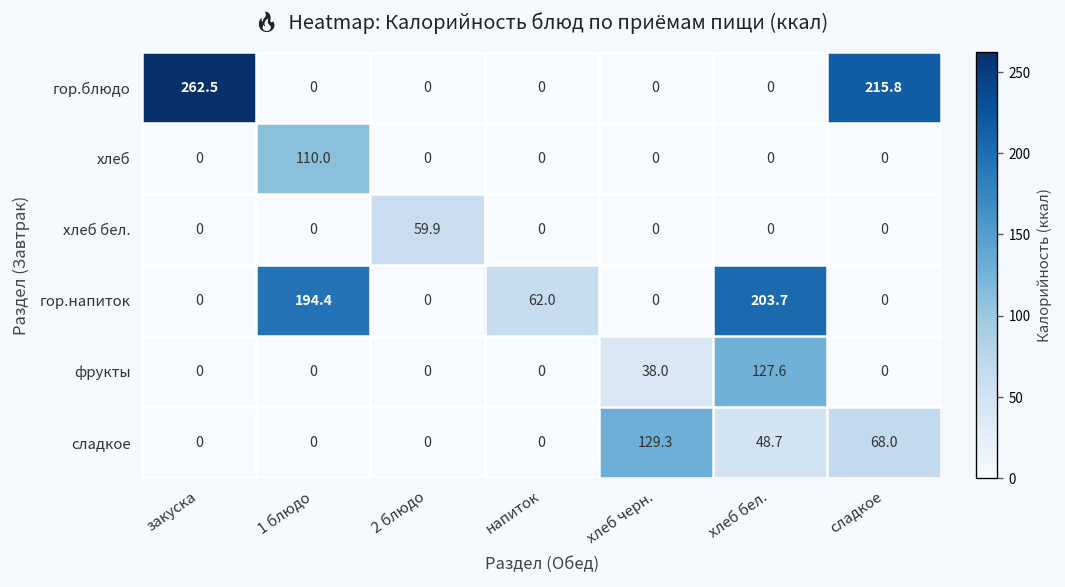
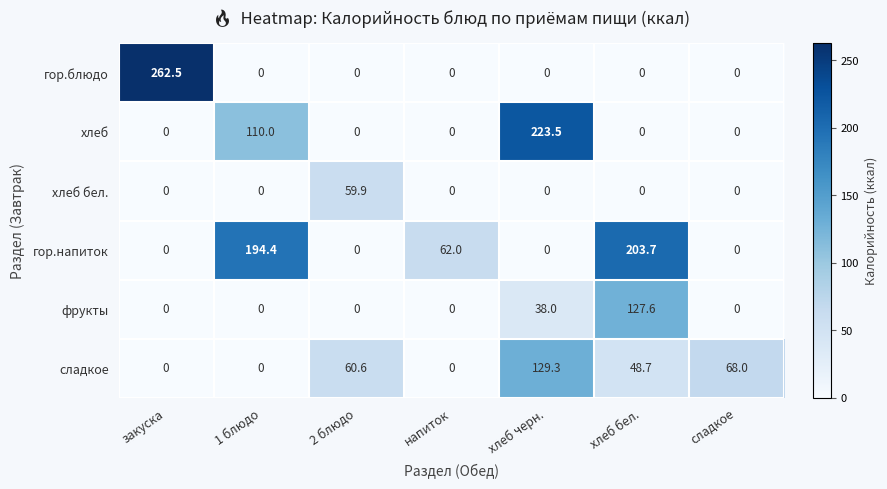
  {
    "гор.блюдо": {
      "закуска": 262.5,
      "1 блюдо": 0,
      "2 блюдо": 0,
      "напиток": 0,
      "хлеб черн.": 0,
      "хлеб бел.": 0,
-     "сладкое": 215.8
+     "сладкое": 0
    },
    "хлеб": {
      "закуска": 0,
      "1 блюдо": 110.0,
      "2 блюдо": 0,
      "напиток": 0,
-     "хлеб черн.": 0,
+     "хлеб черн.": 223.5,
      "хлеб бел.": 0,
      "сладкое": 0
    },
    "хлеб бел.": {
      "закуска": 0,
      "1 блюдо": 0,
      "2 блюдо": 59.9,
      "напиток": 0,
      "хлеб черн.": 0,
      "хлеб бел.": 0,
      "сладкое": 0
    },
    "гор.напиток": {
      "закуска": 0,
      "1 блюдо": 194.4,
      "2 блюдо": 0,
      "напиток": 62.0,
      "хлеб черн.": 0,
      "хлеб бел.": 203.7,
      "сладкое": 0
    },
    "фрукты": {
      "закуска": 0,
      "1 блюдо": 0,
      "2 блюдо": 0,
      "напиток": 0,
      "хлеб черн.": 38.0,
      "хлеб бел.": 127.6,
      "сладкое": 0
    },
    "сладкое": {
      "закуска": 0,
      "1 блюдо": 0,
-     "2 блюдо": 0,
+     "2 блюдо": 60.6,
      "напиток": 0,
      "хлеб черн.": 129.3,
      "хлеб бел.": 48.7,
      "сладкое": 68.0
    }
  }
